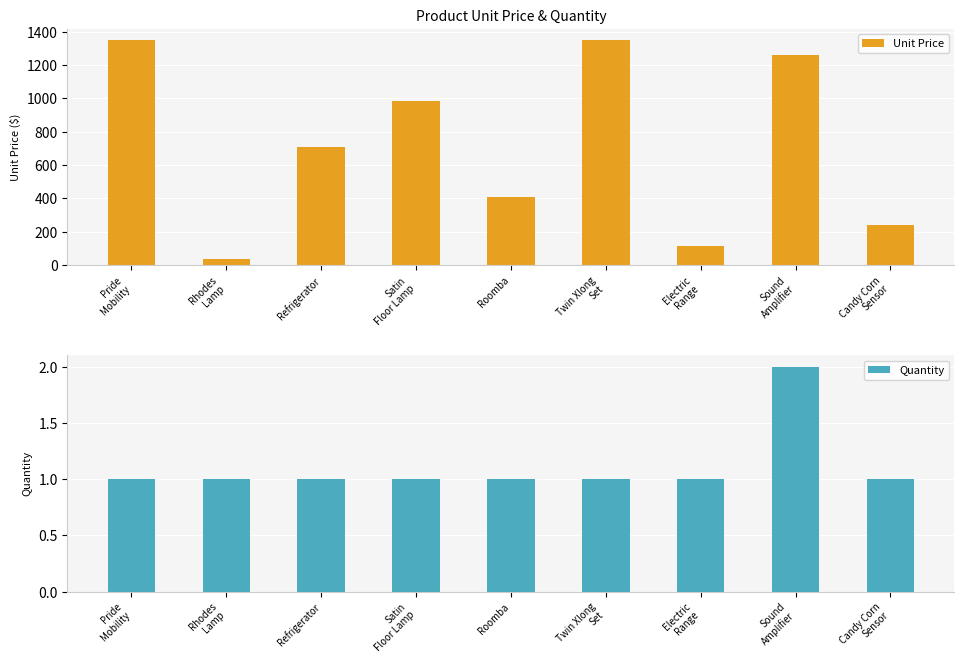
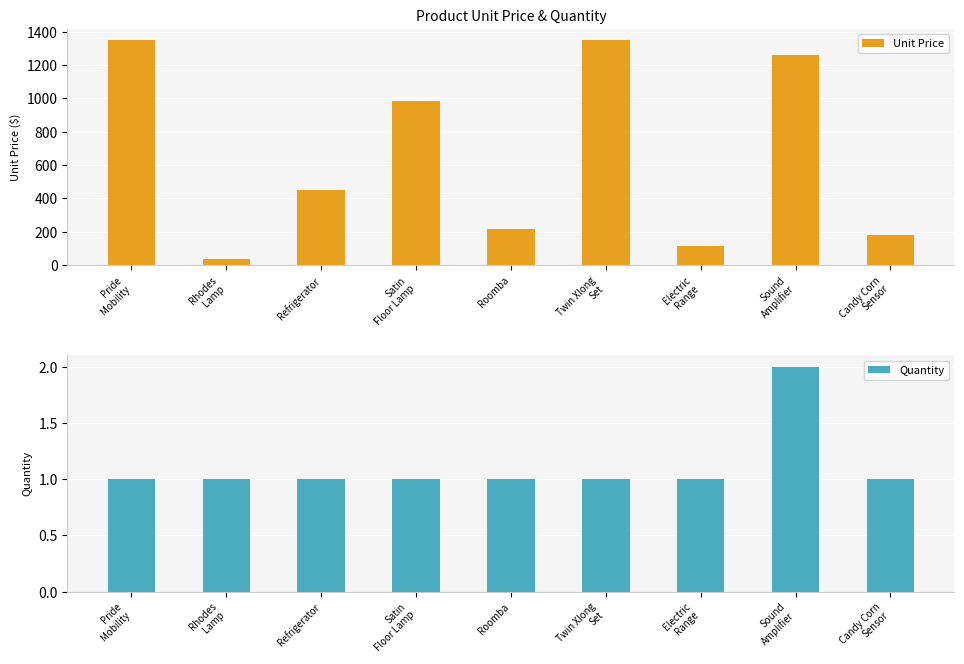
  {
    "Product Unit Price & Quantity": {
      "Pride Mobility": 1350,
      "Rhodes Lamp": 40,
-     "Refrigerator": 710,
+     "Refrigerator": 450,
      "Satin Floor Lamp": 990,
-     "Roomba": 410,
+     "Roomba": 220,
      "Twin Xlong Set": 1350,
      "Electric Range": 110,
      "Sound Amplifier": 1260,
-     "Candy Corn Sensor": 240
+     "Candy Corn Sensor": 180
    }
  }
